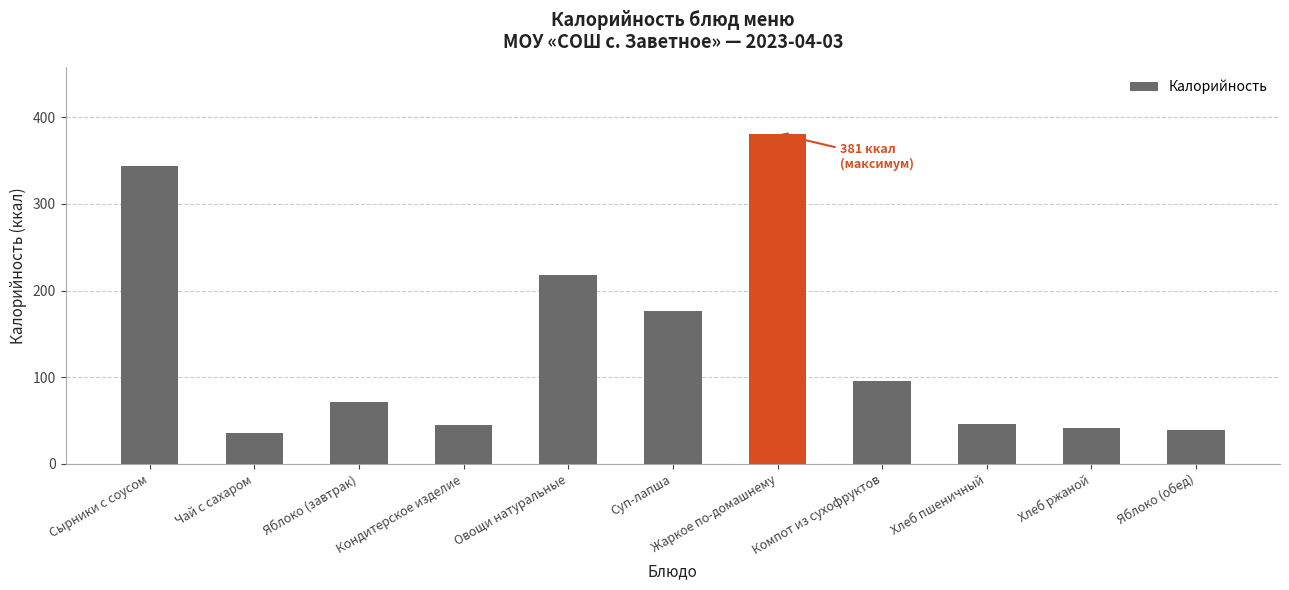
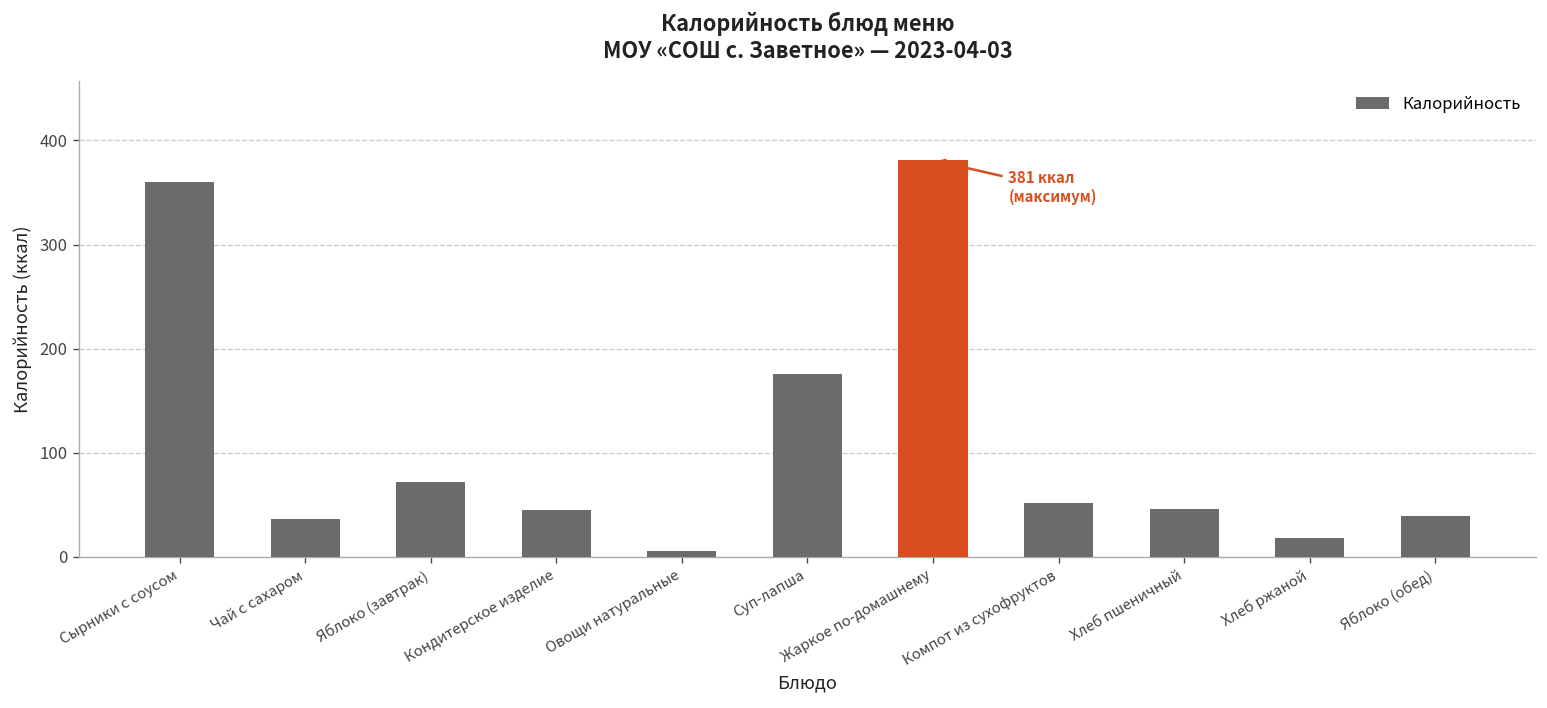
  {
-   "Сырники с соусом": 340,
+   "Сырники с соусом": 360,
    "Чай с сахаром": 40,
    "Яблоко (завтрак)": 70,
    "Кондитерское изделие": 50,
-   "Овощи натуральные": 220,
+   "Овощи натуральные": 10,
    "Суп-лапша": 180,
-   "Компот из сухофруктов": 100,
+   "Компот из сухофруктов": 50,
    "Хлеб пшеничный": 50,
-   "Хлеб ржаной": 40,
+   "Хлеб ржаной": 20,
    "Яблоко (обед)": 40
  }
